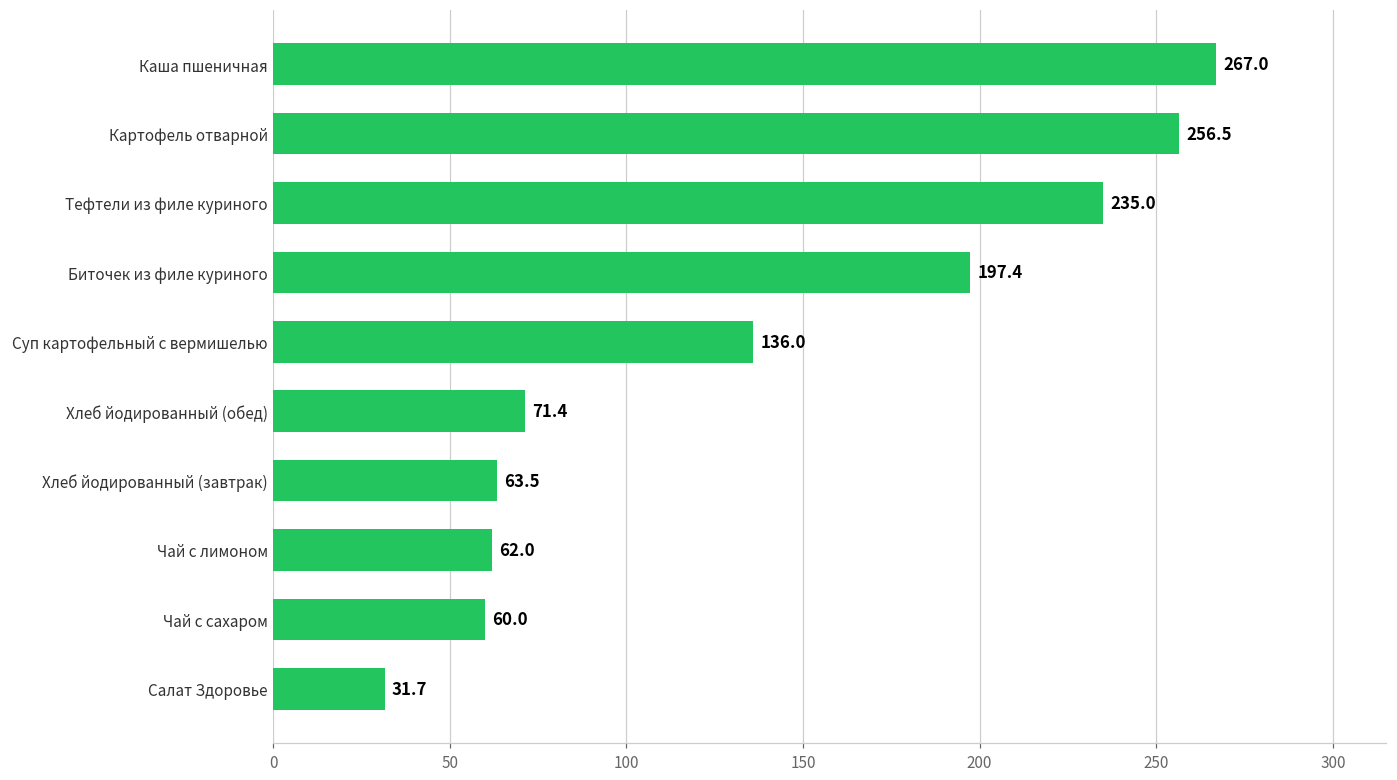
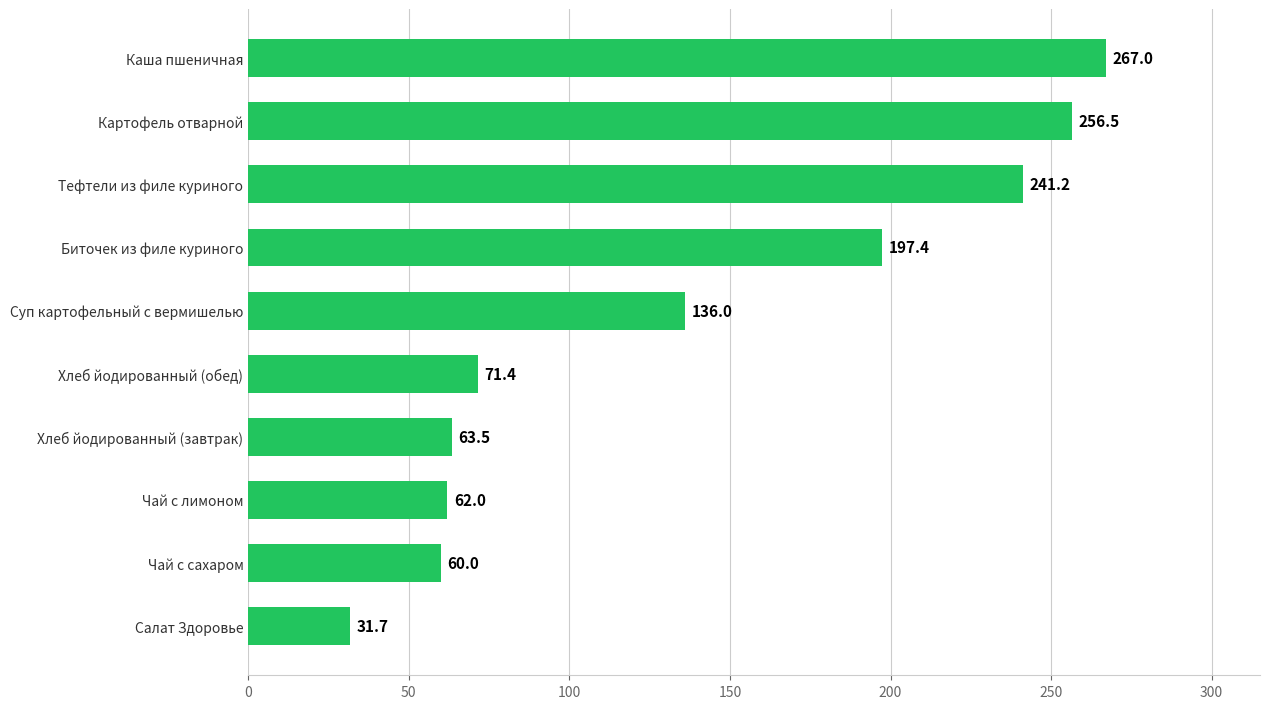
  {
    "Каша пшеничная": 267.0,
    "Картофель отварной": 256.5,
-   "Тефтели из филе куриного": 235.0,
+   "Тефтели из филе куриного": 241.2,
    "Биточек из филе куриного": 197.4,
    "Суп картофельный с вермишелью": 136.0,
    "Хлеб йодированный (обед)": 71.4,
    "Хлеб йодированный (завтрак)": 63.5,
    "Чай с лимоном": 62.0,
    "Чай с сахаром": 60.0,
    "Салат Здоровье": 31.7
  }
